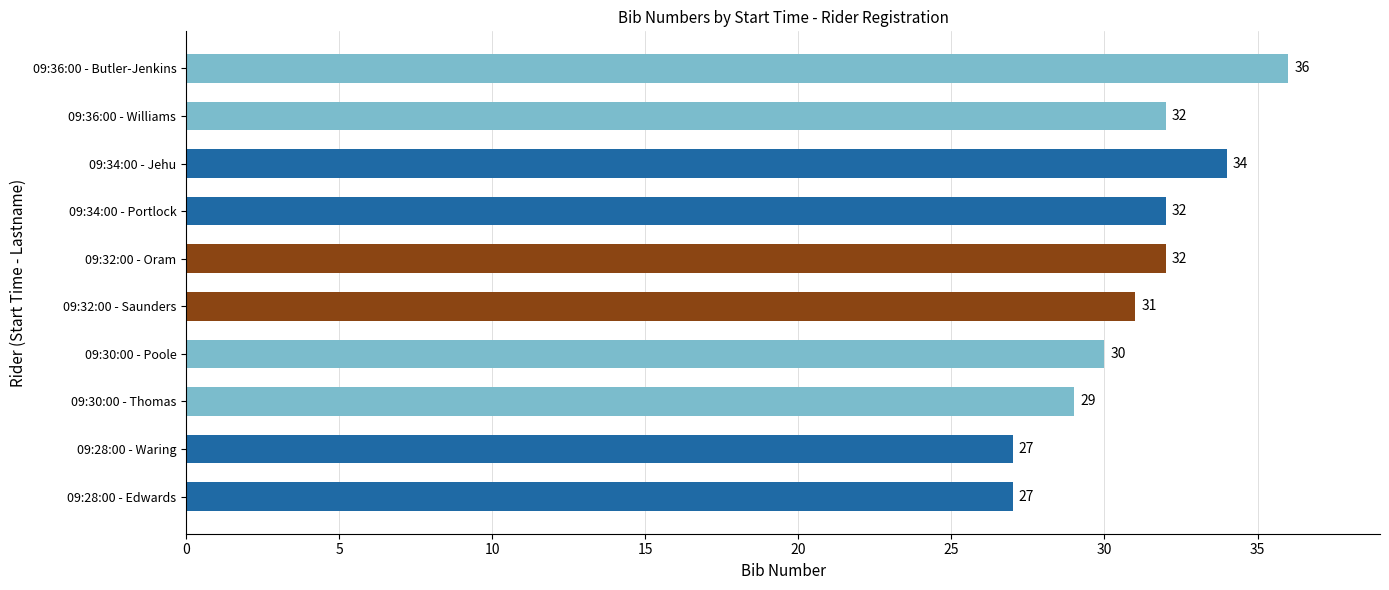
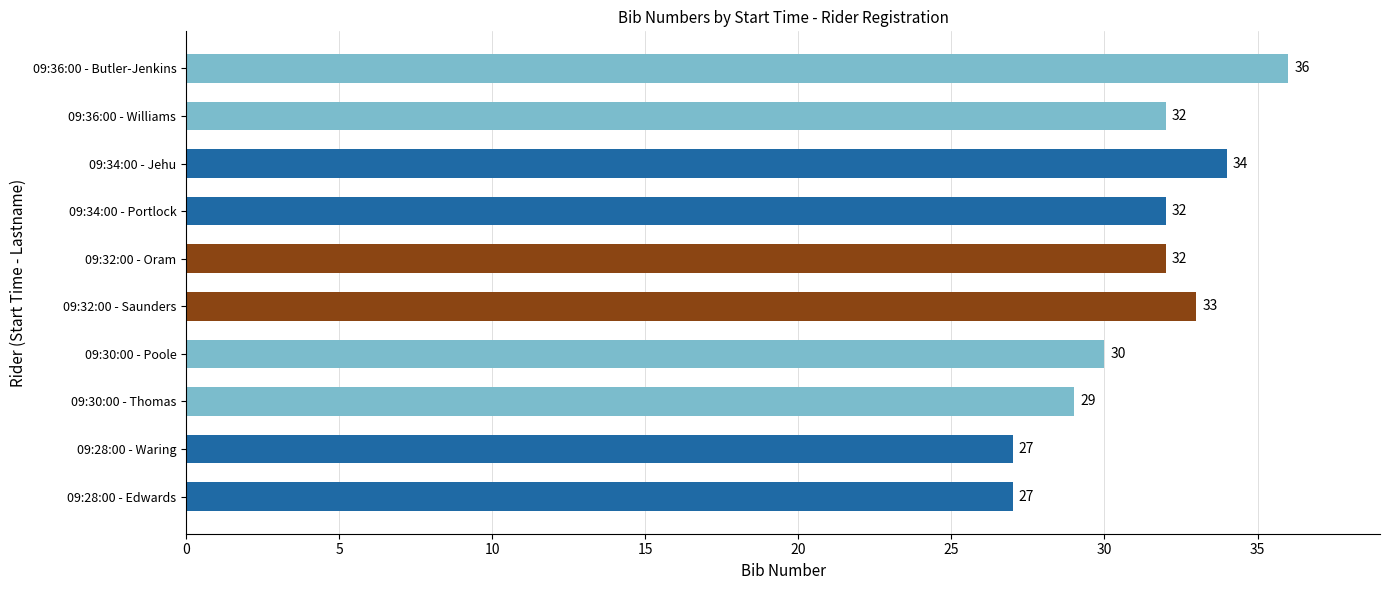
  {
    "09:36:00 - Butler-Jenkins": 36,
    "09:36:00 - Williams": 32,
    "09:34:00 - Jehu": 34,
    "09:34:00 - Portlock": 32,
    "09:32:00 - Oram": 32,
-   "09:32:00 - Saunders": 31,
+   "09:32:00 - Saunders": 33,
    "09:30:00 - Poole": 30,
    "09:30:00 - Thomas": 29,
    "09:28:00 - Waring": 27,
    "09:28:00 - Edwards": 27
  }
